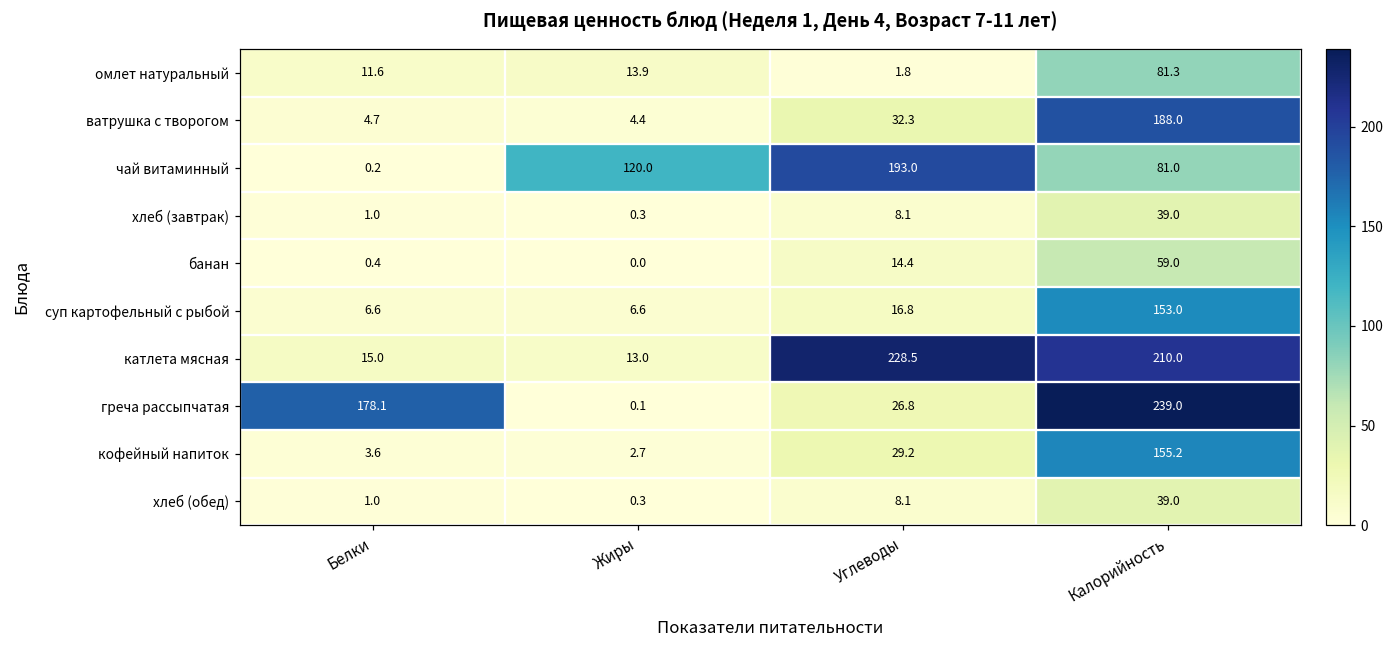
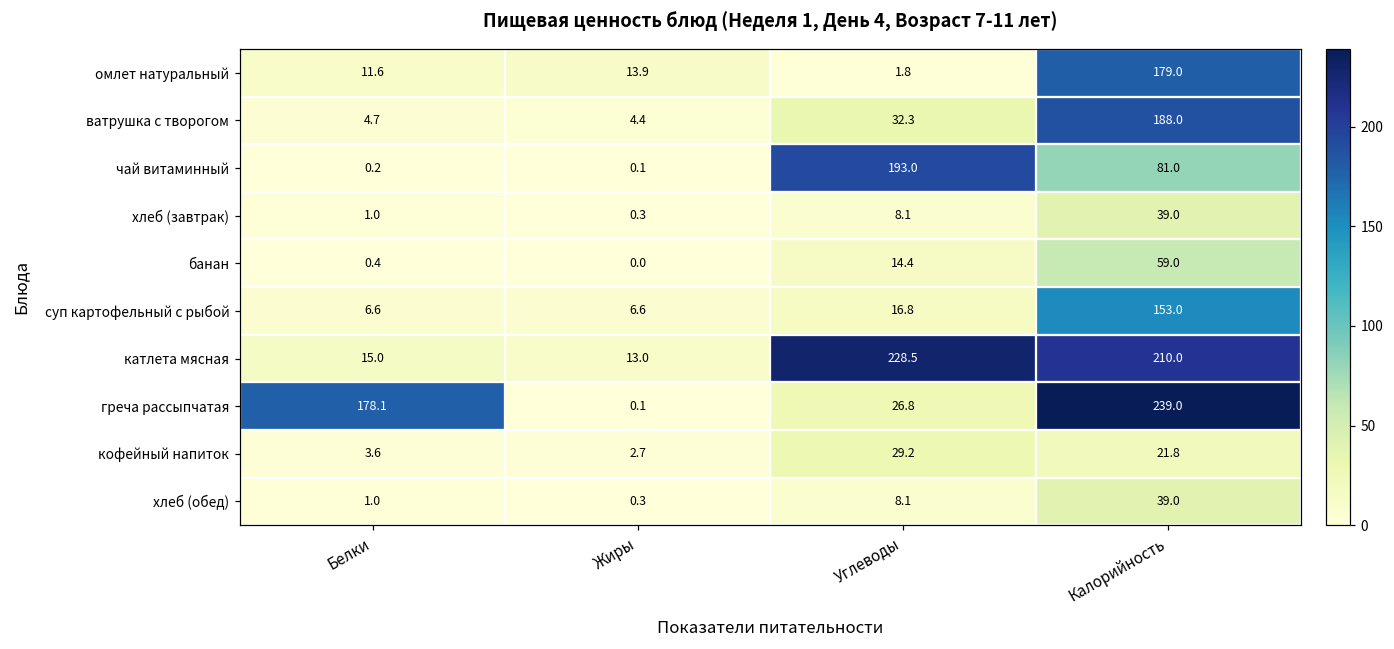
  {
    "омлет натуральный": {
      "Белки": 11.6,
      "Жиры": 13.9,
      "Углеводы": 1.8,
-     "Калорийность": 81.3
+     "Калорийность": 179.0
    },
    "ватрушка с творогом": {
      "Белки": 4.7,
      "Жиры": 4.4,
      "Углеводы": 32.3,
      "Калорийность": 188.0
    },
    "чай витаминный": {
      "Белки": 0.2,
-     "Жиры": 120.0,
+     "Жиры": 0.1,
      "Углеводы": 193.0,
      "Калорийность": 81.0
    },
    "хлеб (завтрак)": {
      "Белки": 1.0,
      "Жиры": 0.3,
      "Углеводы": 8.1,
      "Калорийность": 39.0
    },
    "банан": {
      "Белки": 0.4,
      "Жиры": 0.0,
      "Углеводы": 14.4,
      "Калорийность": 59.0
    },
    "суп картофельный с рыбой": {
      "Белки": 6.6,
      "Жиры": 6.6,
      "Углеводы": 16.8,
      "Калорийность": 153.0
    },
    "катлета мясная": {
      "Белки": 15.0,
      "Жиры": 13.0,
      "Углеводы": 228.5,
      "Калорийность": 210.0
    },
    "греча рассыпчатая": {
      "Белки": 178.1,
      "Жиры": 0.1,
      "Углеводы": 26.8,
      "Калорийность": 239.0
    },
    "кофейный напиток": {
      "Белки": 3.6,
      "Жиры": 2.7,
      "Углеводы": 29.2,
-     "Калорийность": 155.2
+     "Калорийность": 21.8
    },
    "хлеб (обед)": {
      "Белки": 1.0,
      "Жиры": 0.3,
      "Углеводы": 8.1,
      "Калорийность": 39.0
    }
  }
